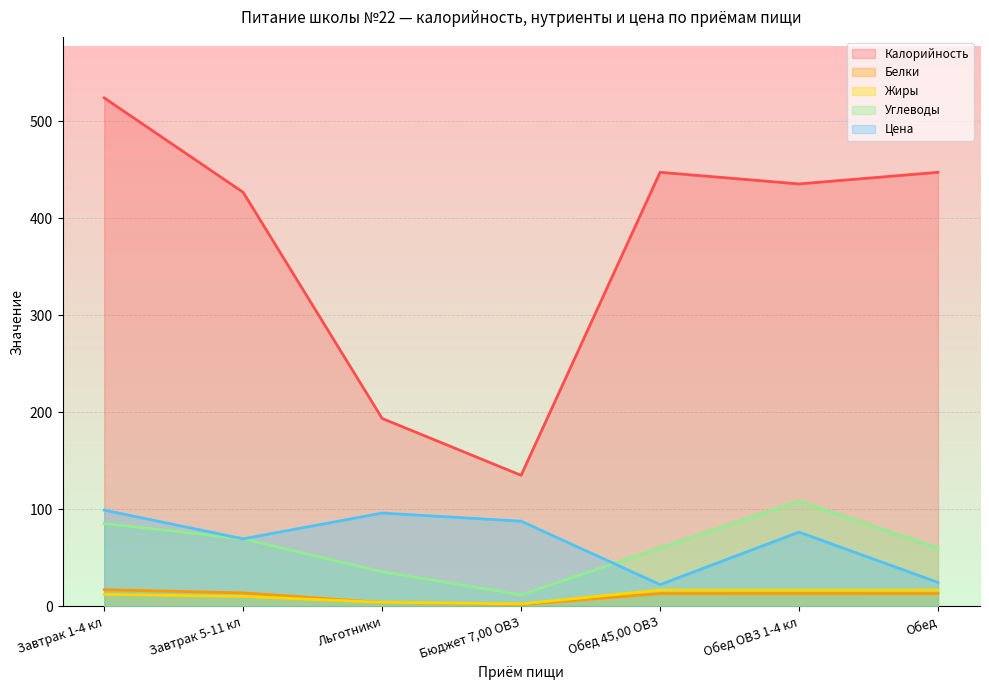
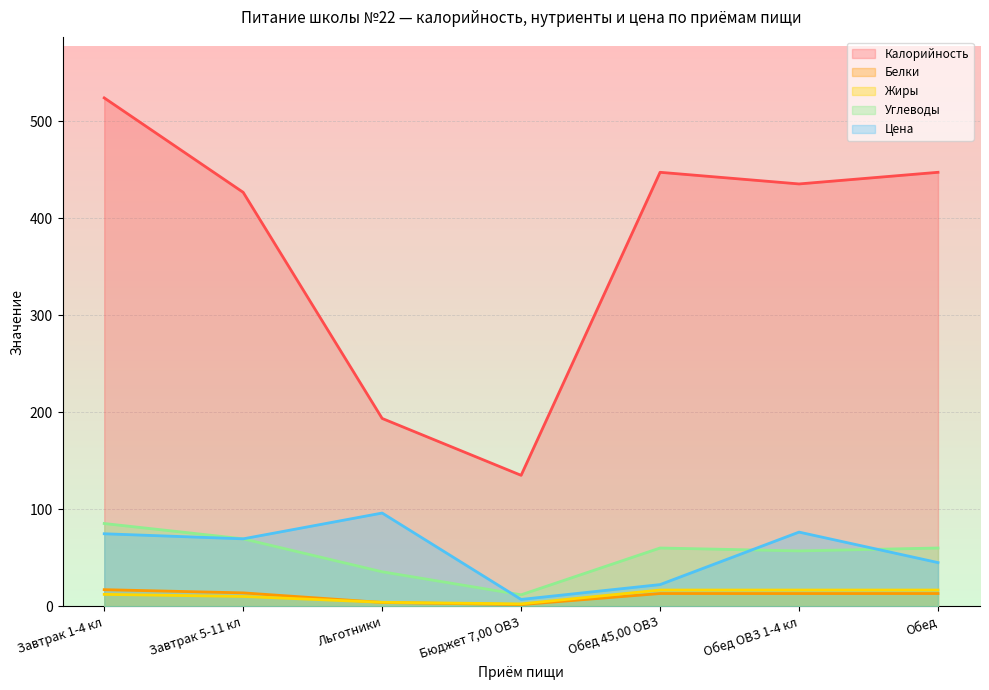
  {
    "Углеводы": {
      "Завтрак 1-4 кл": 90,
      "Льготники": 40,
      "Бюджет 7,00 ОВЗ": 10,
      "Обед 45,00 ОВЗ": 60,
-     "Обед ОВЗ 1-4 кл": 110,
+     "Обед ОВЗ 1-4 кл": 60,
      "Обед": 60
    },
    "Цена": {
-     "Завтрак 1-4 кл": 100,
+     "Завтрак 1-4 кл": 70,
      "Льготники": 100,
-     "Бюджет 7,00 ОВЗ": 90,
+     "Бюджет 7,00 ОВЗ": 10,
      "Обед 45,00 ОВЗ": 20,
      "Обед ОВЗ 1-4 кл": 80,
-     "Обед": 20
+     "Обед": 50
    }
  }
